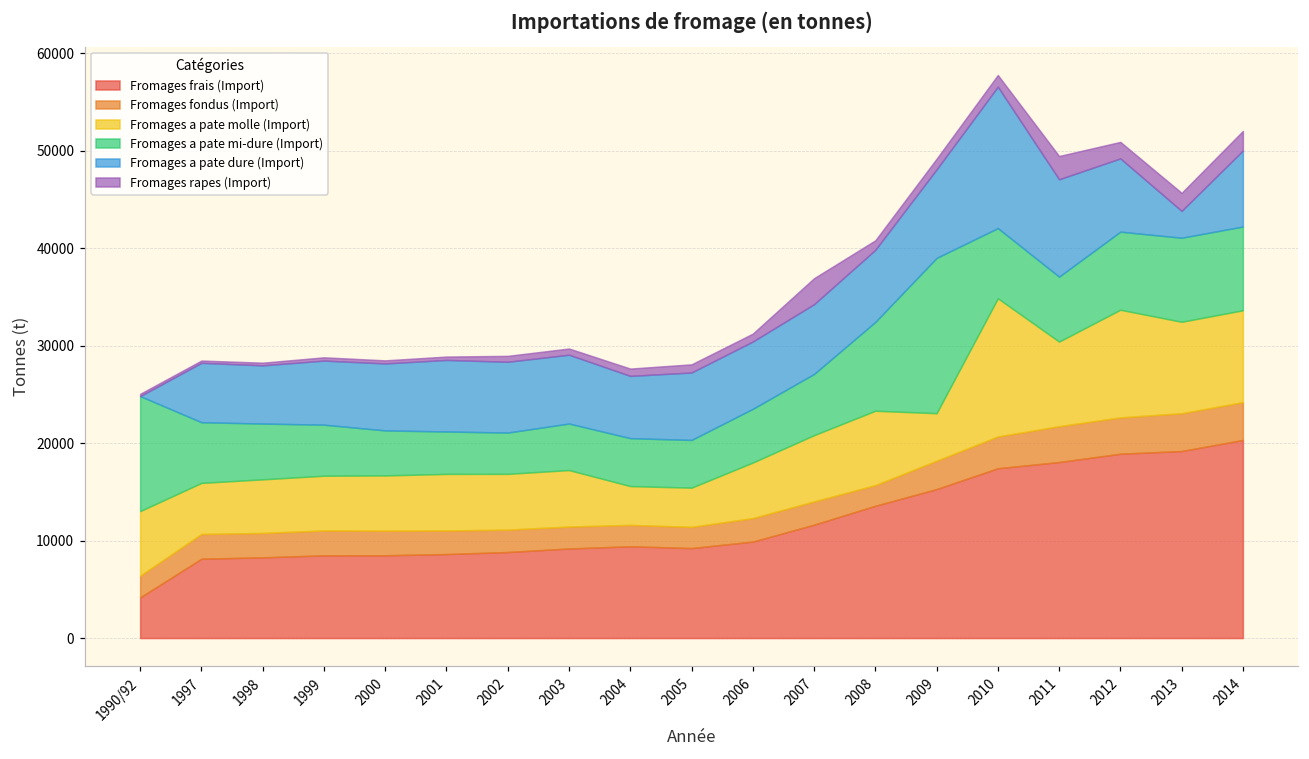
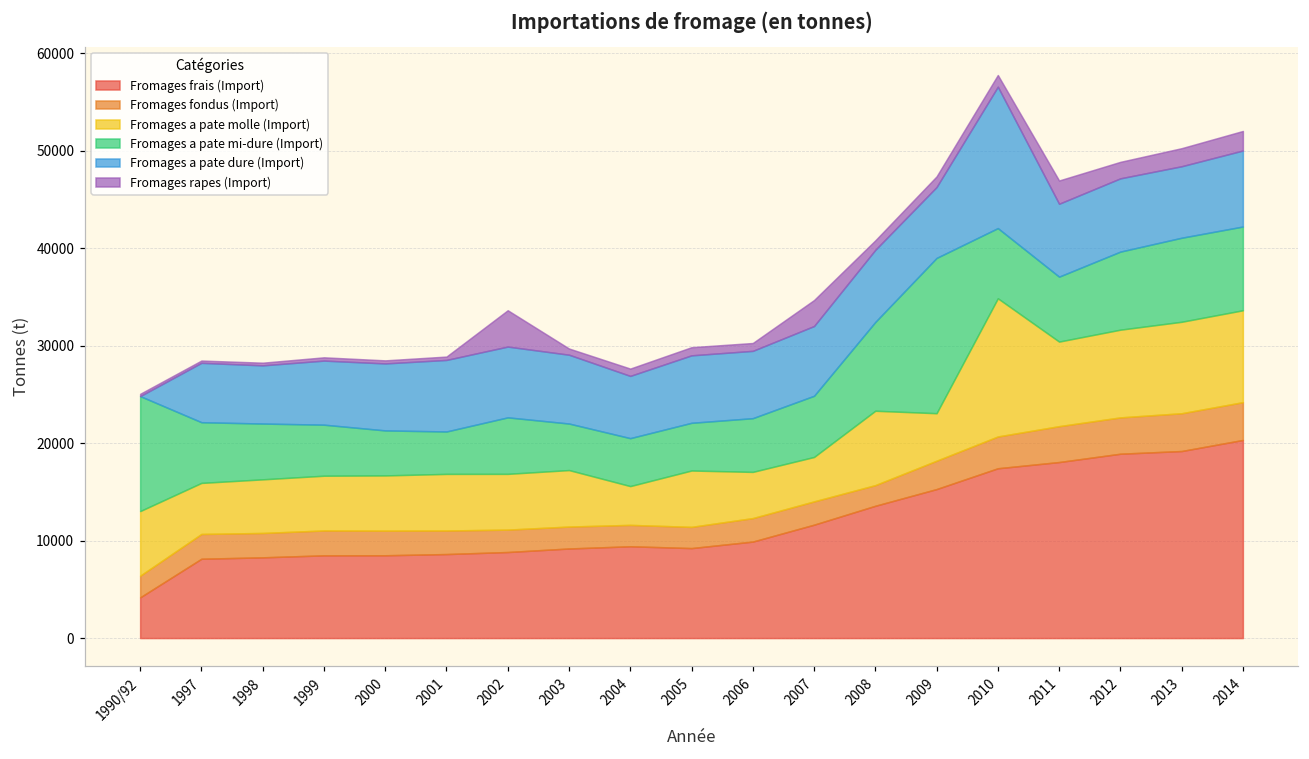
  {
    "Fromages a pate molle (Import)": {
      "1990/92": 7000,
      "1997": 5000,
      "1998": 6000,
      "1999": 6000,
      "2000": 6000,
      "2001": 6000,
      "2002": 6000,
      "2003": 6000,
      "2004": 4000,
-     "2005": 4000,
-     "2006": 6000,
-     "2007": 7000,
+     "2005": 6000,
+     "2006": 5000,
+     "2007": 5000,
      "2008": 8000,
      "2009": 5000,
      "2010": 14000,
      "2011": 9000,
-     "2012": 11000,
+     "2012": 9000,
      "2013": 9000,
      "2014": 9000
    },
    "Fromages a pate mi-dure (Import)": {
      "1997": 6000,
      "1998": 6000,
      "1999": 5000,
      "2000": 5000,
      "2001": 4000,
-     "2002": 4000,
+     "2002": 6000,
      "2003": 5000,
      "2004": 5000,
      "2005": 5000,
      "2006": 6000,
      "2007": 6000,
      "2008": 9000,
      "2009": 16000,
      "2010": 7000,
      "2011": 7000,
      "2012": 8000,
      "2013": 9000,
      "2014": 9000
    },
    "Fromages a pate dure (Import)": {
      "1999": 7000,
      "2000": 7000,
      "2001": 7000,
      "2002": 7000,
      "2003": 7000,
      "2004": 6000,
      "2005": 7000,
      "2006": 7000,
      "2007": 7000,
      "2008": 7000,
-     "2009": 9000,
+     "2009": 7000,
      "2010": 15000,
-     "2011": 10000,
+     "2011": 7000,
      "2012": 8000,
-     "2013": 3000,
+     "2013": 7000,
      "2014": 8000
    },
    "Fromages rapes (Import)": {
      "1999": 0,
      "2000": 0,
      "2001": 0,
-     "2002": 1000,
+     "2002": 4000,
      "2003": 1000,
      "2004": 1000,
      "2005": 1000,
      "2006": 1000,
      "2007": 3000,
      "2008": 1000,
      "2009": 1000,
      "2010": 1000,
      "2011": 2000,
      "2012": 2000,
      "2013": 2000,
      "2014": 2000
    }
  }
